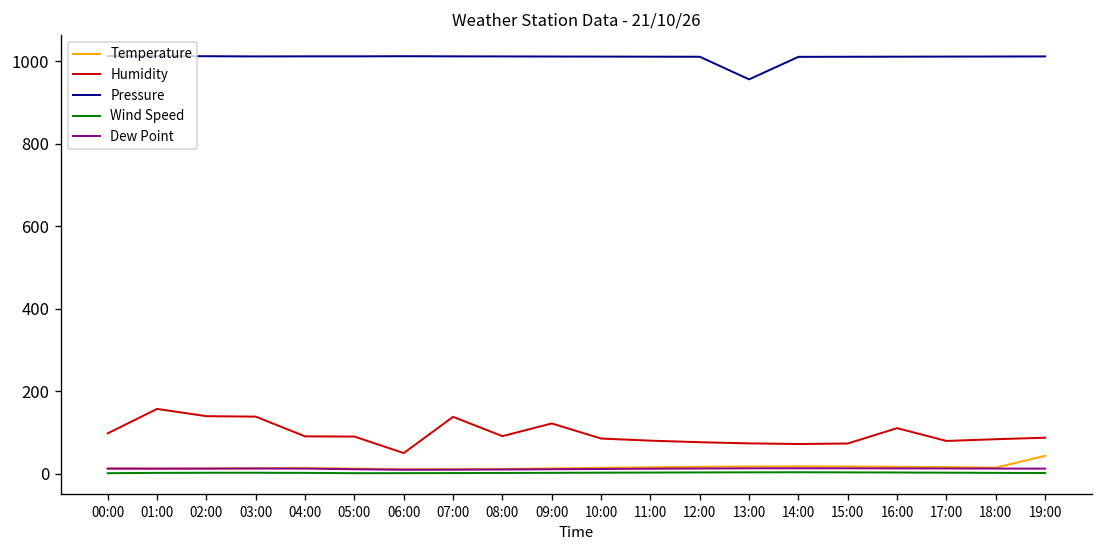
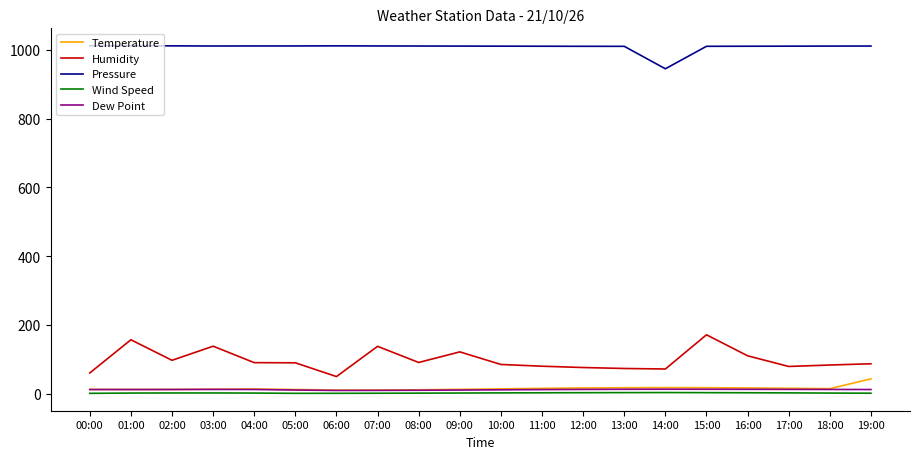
  {
    "Temperature": {
      "19:00": 40
    },
    "Humidity": {
-     "00:00": 100,
+     "00:00": 60,
      "01:00": 160,
-     "02:00": 140,
+     "02:00": 100,
      "03:00": 140,
      "04:00": 90,
      "05:00": 90,
      "06:00": 50,
      "07:00": 140,
      "08:00": 90,
      "09:00": 120,
      "10:00": 90,
      "11:00": 80,
      "12:00": 80,
      "13:00": 70,
      "14:00": 70,
-     "15:00": 70,
+     "15:00": 170,
      "16:00": 110,
      "17:00": 80,
      "18:00": 80,
      "19:00": 90
    },
    "Pressure": {
      "02:00": 1010,
      "03:00": 1010,
      "04:00": 1010,
      "05:00": 1010,
      "06:00": 1010,
      "07:00": 1010,
      "08:00": 1010,
      "09:00": 1010,
      "10:00": 1010,
      "11:00": 1010,
      "12:00": 1010,
-     "13:00": 960,
-     "14:00": 1010,
+     "13:00": 1010,
+     "14:00": 950,
      "15:00": 1010,
      "16:00": 1010,
      "17:00": 1010,
      "18:00": 1010,
      "19:00": 1010
    },
    "Wind Speed": {
      "00:00": 0,
      "01:00": 0,
      "02:00": 0,
      "03:00": 0,
      "04:00": 0,
      "05:00": 0,
      "06:00": 0,
      "07:00": 0,
      "08:00": 0,
      "09:00": 0,
      "10:00": 0,
      "11:00": 0,
      "12:00": 0,
      "13:00": 0,
      "14:00": 0,
      "15:00": 0,
      "16:00": 0,
      "17:00": 0,
      "18:00": 0,
      "19:00": 0
    },
    "Dew Point": {
      "19:00": 10
    }
  }
